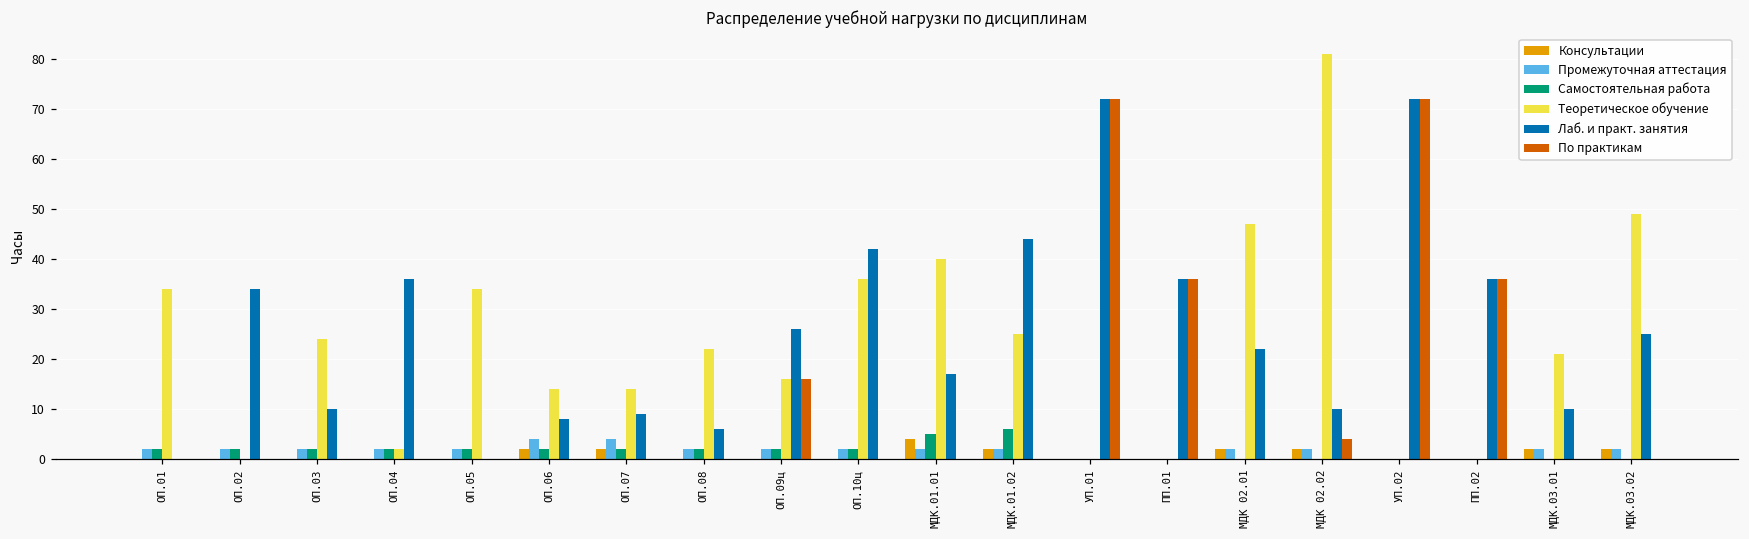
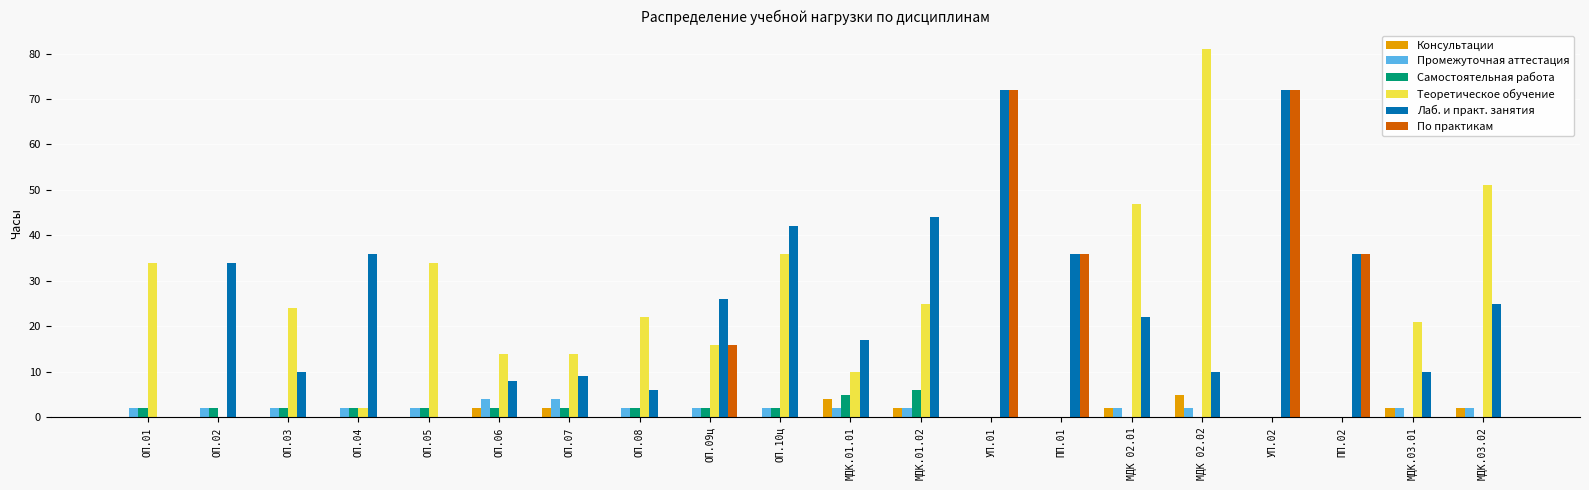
  {
    "Консультации": {
      "ОП.01": 0,
      "ОП.02": 0,
      "ОП.03": 0,
      "ОП.04": 0,
      "ОП.05": 0,
      "ОП.06": 2,
      "ОП.07": 2,
      "ОП.08": 0,
      "ОП.09ц": 0,
      "ОП.10ц": 0,
      "МДК.01.01": 4,
      "МДК.01.02": 2,
      "УП.01": 0,
      "ПП.01": 0,
      "МДК 02.01": 2,
-     "МДК 02.02": 2,
+     "МДК 02.02": 5,
      "УП.02": 0,
      "ПП.02": 0,
      "МДК.03.01": 2,
      "МДК.03.02": 2
    },
    "Промежуточная аттестация": {
      "ОП.01": 2,
      "ОП.02": 2,
      "ОП.03": 2,
      "ОП.04": 2,
      "ОП.05": 2,
      "ОП.06": 4,
      "ОП.07": 4,
      "ОП.08": 2,
      "ОП.09ц": 2,
      "ОП.10ц": 2,
      "МДК.01.01": 2,
      "МДК.01.02": 2,
      "УП.01": 0,
      "ПП.01": 0,
      "МДК 02.01": 2,
      "МДК 02.02": 2,
      "УП.02": 0,
      "ПП.02": 0,
      "МДК.03.01": 2,
      "МДК.03.02": 2
    },
    "Самостоятельная работа": {
      "ОП.01": 2,
      "ОП.02": 2,
      "ОП.03": 2,
      "ОП.04": 2,
      "ОП.05": 2,
      "ОП.06": 2,
      "ОП.07": 2,
      "ОП.08": 2,
      "ОП.09ц": 2,
      "ОП.10ц": 2,
      "МДК.01.01": 5,
      "МДК.01.02": 6,
      "УП.01": 0,
      "ПП.01": 0,
      "МДК 02.01": 0,
      "МДК 02.02": 0,
      "УП.02": 0,
      "ПП.02": 0,
      "МДК.03.01": 0,
      "МДК.03.02": 0
    },
    "Теоретическое обучение": {
      "ОП.01": 34,
      "ОП.02": 0,
      "ОП.03": 24,
      "ОП.04": 2,
      "ОП.05": 34,
      "ОП.06": 14,
      "ОП.07": 14,
      "ОП.08": 22,
      "ОП.09ц": 16,
      "ОП.10ц": 36,
-     "МДК.01.01": 40,
+     "МДК.01.01": 10,
      "МДК.01.02": 25,
      "УП.01": 0,
      "ПП.01": 0,
      "МДК 02.01": 47,
      "МДК 02.02": 81,
      "УП.02": 0,
      "ПП.02": 0,
      "МДК.03.01": 21,
-     "МДК.03.02": 49
+     "МДК.03.02": 51
    },
    "Лаб. и практ. занятия": {
      "ОП.01": 0,
      "ОП.02": 34,
      "ОП.03": 10,
      "ОП.04": 36,
      "ОП.05": 0,
      "ОП.06": 8,
      "ОП.07": 9,
      "ОП.08": 6,
      "ОП.09ц": 26,
      "ОП.10ц": 42,
      "МДК.01.01": 17,
      "МДК.01.02": 44,
      "УП.01": 72,
      "ПП.01": 36,
      "МДК 02.01": 22,
      "МДК 02.02": 10,
      "УП.02": 72,
      "ПП.02": 36,
      "МДК.03.01": 10,
      "МДК.03.02": 25
    },
    "По практикам": {
      "ОП.01": 0,
      "ОП.02": 0,
      "ОП.03": 0,
      "ОП.04": 0,
      "ОП.05": 0,
      "ОП.06": 0,
      "ОП.07": 0,
      "ОП.08": 0,
      "ОП.09ц": 16,
      "ОП.10ц": 0,
      "МДК.01.01": 0,
      "МДК.01.02": 0,
      "УП.01": 72,
      "ПП.01": 36,
      "МДК 02.01": 0,
-     "МДК 02.02": 4,
+     "МДК 02.02": 0,
      "УП.02": 72,
      "ПП.02": 36,
      "МДК.03.01": 0,
      "МДК.03.02": 0
    }
  }
